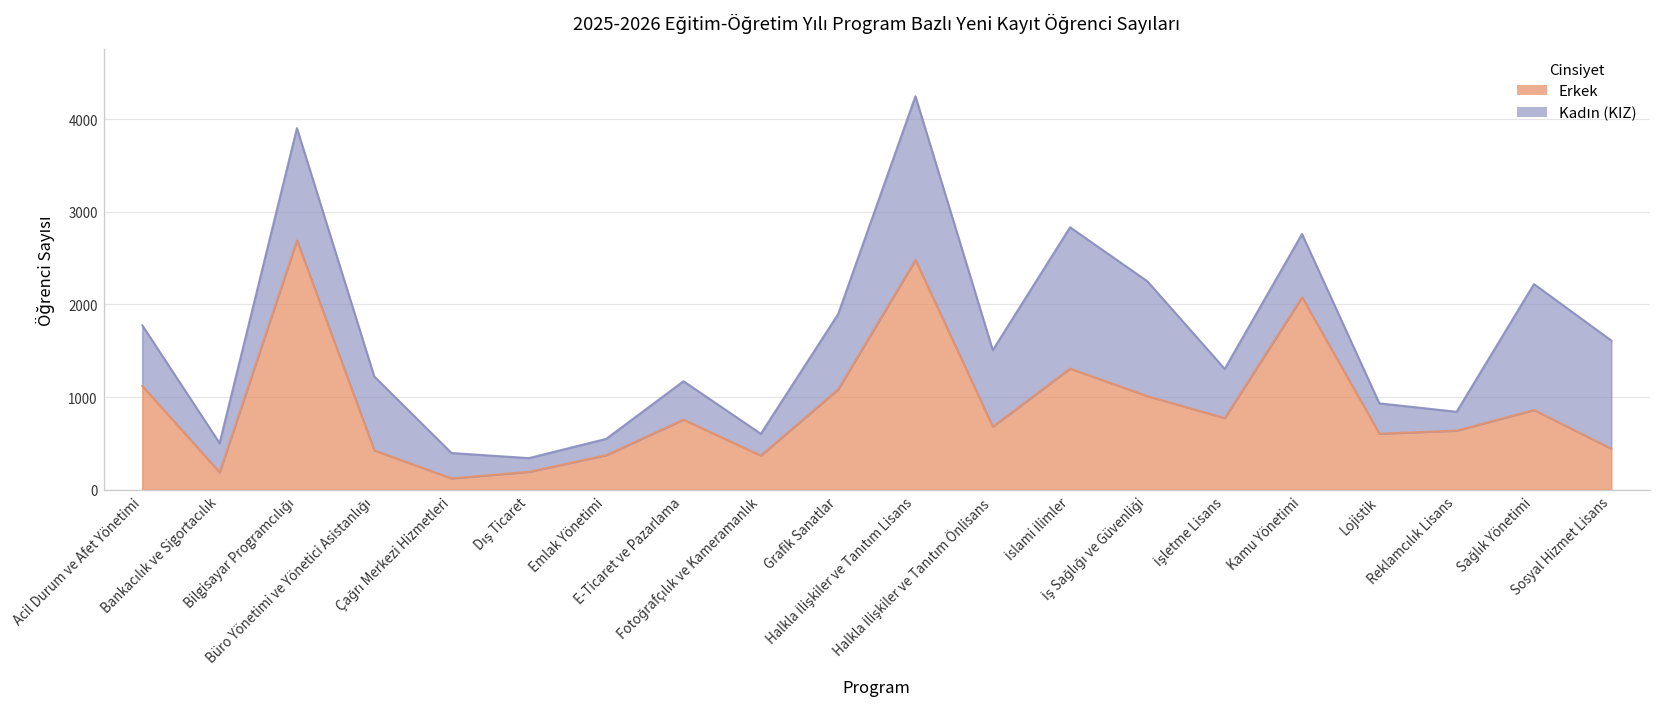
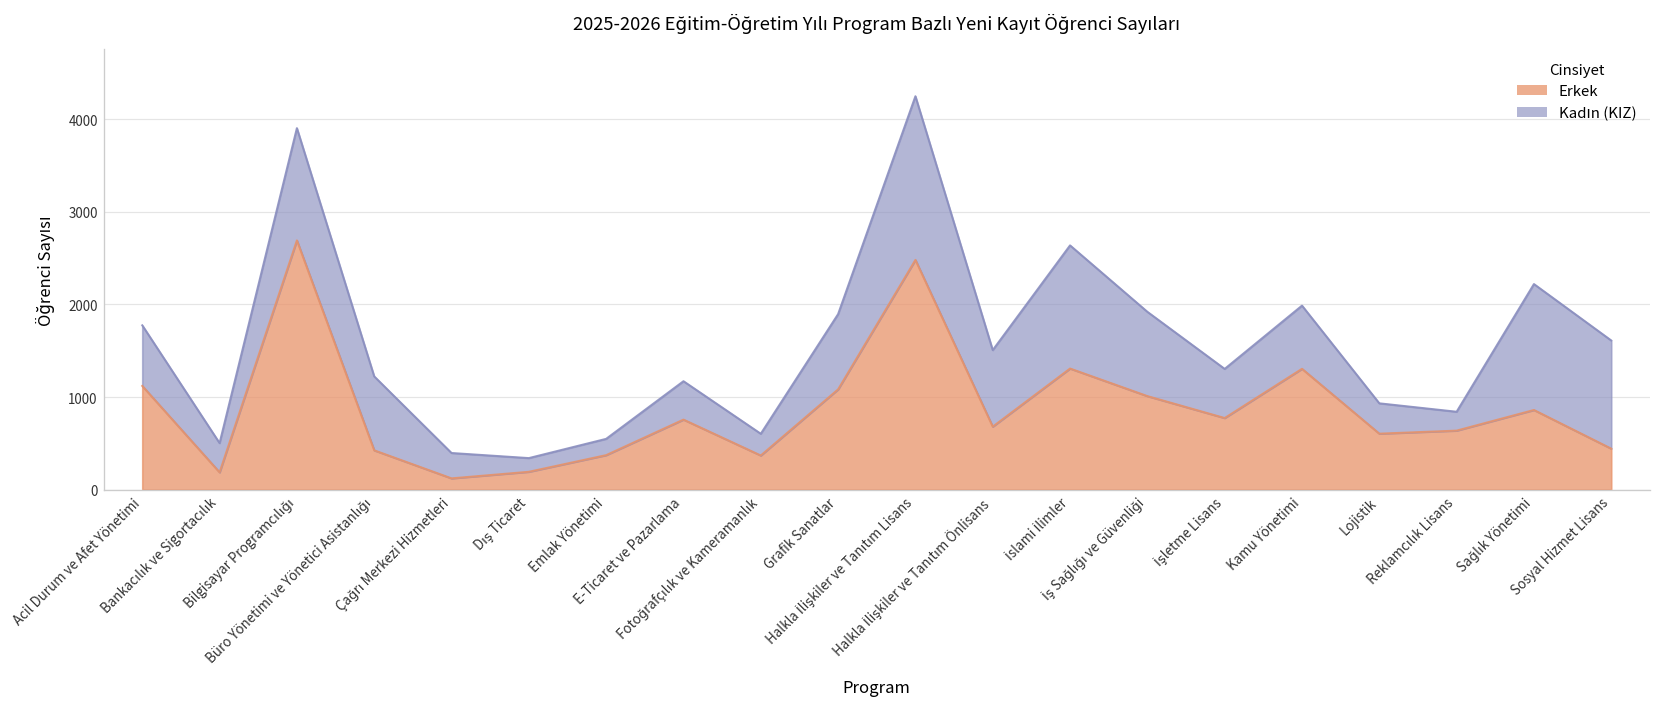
  {
    "Erkek": {
      "Acil Durum ve Afet Yönetimi": 1100,
      "Bankacılık ve Sigortacılık": 200,
      "Bilgisayar Programcılığı": 2700,
      "Büro Yönetimi ve Yönetici Asistanlığı": 400,
      "Çağrı Merkezi Hizmetleri": 100,
      "Dış Ticaret": 200,
      "Emlak Yönetimi": 400,
      "E-Ticaret ve Pazarlama": 800,
      "Fotoğrafçılık ve Kameramanlık": 400,
      "Grafik Sanatlar": 1100,
      "Halkla İlişkiler ve Tanıtım Lisans": 2500,
      "Halkla İlişkiler ve Tanıtım Önlisans": 700,
      "İslami İlimler": 1300,
      "İş Sağlığı ve Güvenliği": 1000,
      "İşletme Lisans": 800,
-     "Kamu Yönetimi": 2100,
+     "Kamu Yönetimi": 1300,
      "Lojistik": 600,
      "Reklamcılık Lisans": 600,
      "Sağlık Yönetimi": 900,
      "Sosyal Hizmet Lisans": 400
    },
    "Kadın (KIZ)": {
      "Acil Durum ve Afet Yönetimi": 700,
      "Bankacılık ve Sigortacılık": 300,
      "Bilgisayar Programcılığı": 1200,
      "Büro Yönetimi ve Yönetici Asistanlığı": 800,
      "Çağrı Merkezi Hizmetleri": 300,
      "Dış Ticaret": 100,
      "Emlak Yönetimi": 200,
      "E-Ticaret ve Pazarlama": 400,
      "Fotoğrafçılık ve Kameramanlık": 200,
      "Grafik Sanatlar": 800,
      "Halkla İlişkiler ve Tanıtım Lisans": 1800,
      "Halkla İlişkiler ve Tanıtım Önlisans": 800,
-     "İslami İlimler": 1500,
-     "İş Sağlığı ve Güvenliği": 1200,
+     "İslami İlimler": 1300,
+     "İş Sağlığı ve Güvenliği": 900,
      "İşletme Lisans": 500,
      "Kamu Yönetimi": 700,
      "Lojistik": 300,
      "Reklamcılık Lisans": 200,
      "Sağlık Yönetimi": 1400,
      "Sosyal Hizmet Lisans": 1200
    }
  }
